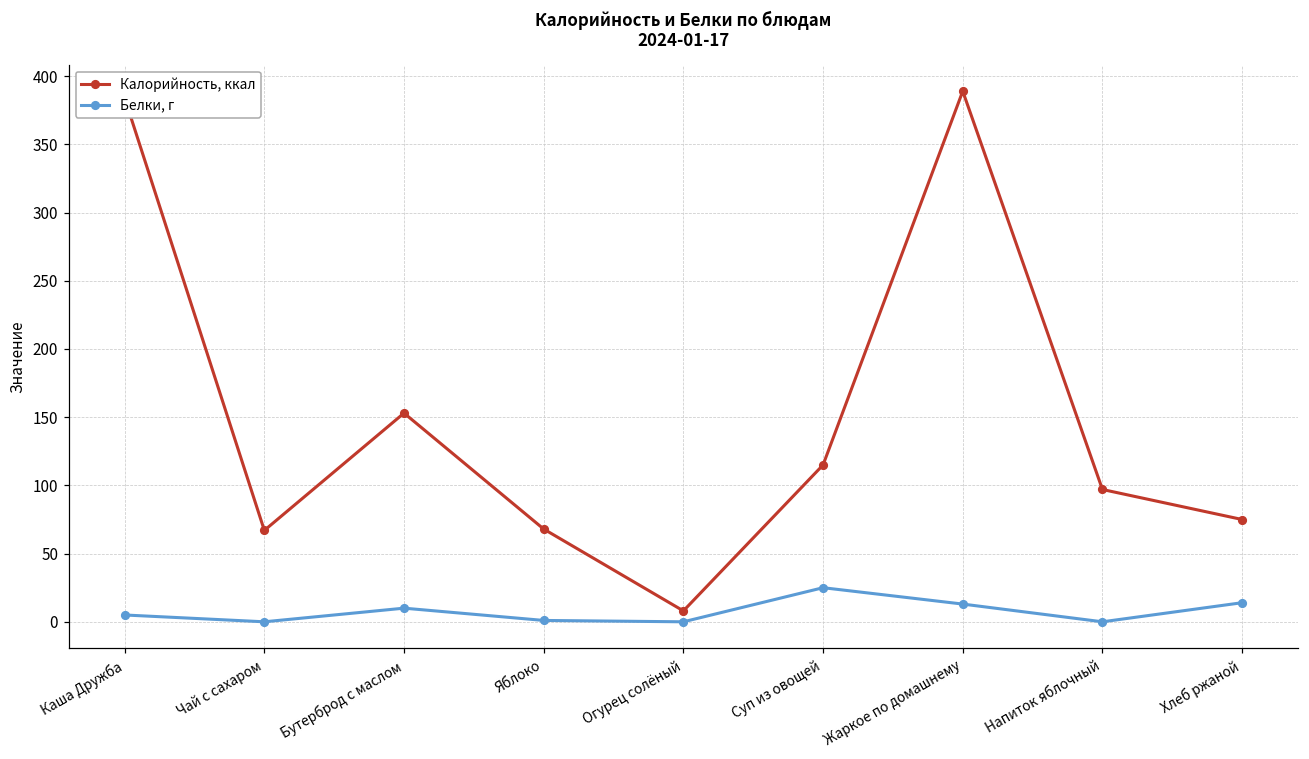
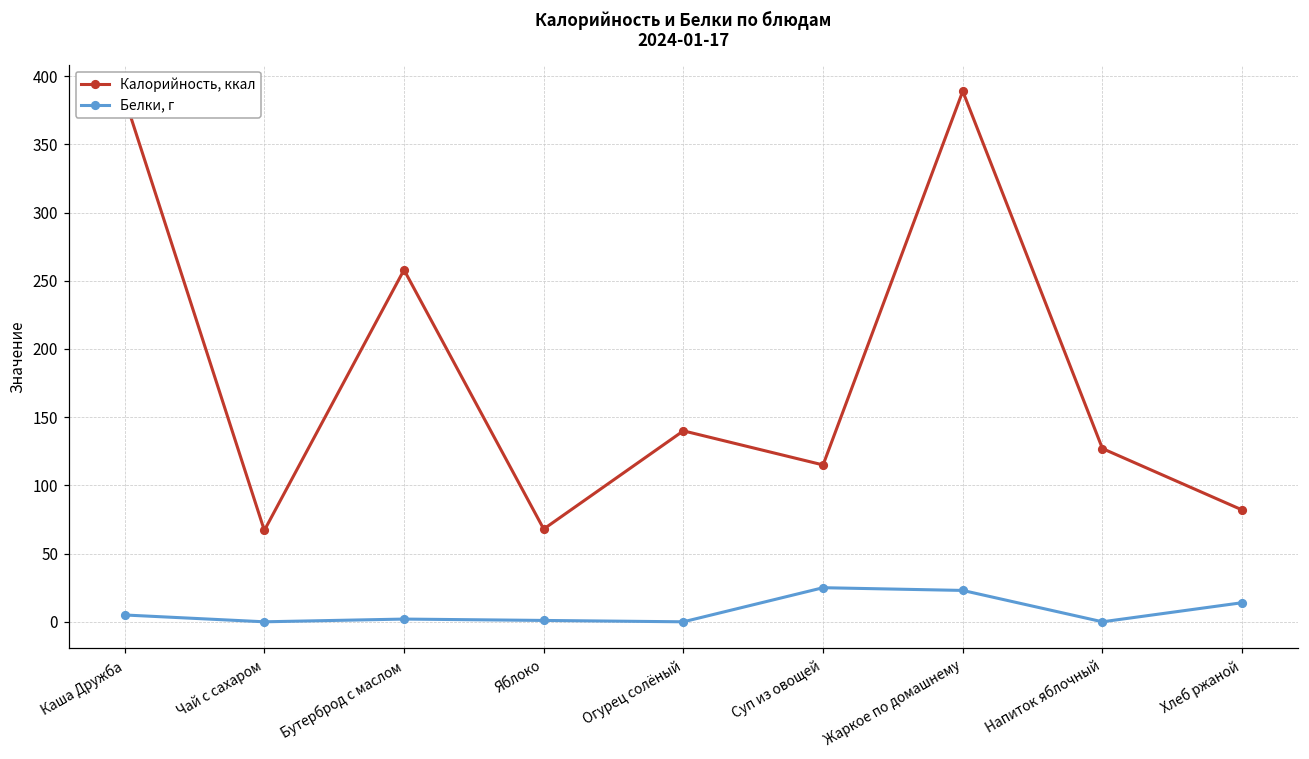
  {
    "Калорийность, ккал": {
      "Чай с сахаром": 67,
-     "Бутерброд с маслом": 153,
+     "Бутерброд с маслом": 258,
      "Яблоко": 68,
-     "Огурец солёный": 8,
+     "Огурец солёный": 140,
      "Суп из овощей": 115,
      "Жаркое по домашнему": 389,
-     "Напиток яблочный": 97,
-     "Хлеб ржаной": 75
+     "Напиток яблочный": 127,
+     "Хлеб ржаной": 82
    },
    "Белки, г": {
      "Каша Дружба": 5,
      "Чай с сахаром": 0,
-     "Бутерброд с маслом": 10,
+     "Бутерброд с маслом": 2,
      "Яблоко": 1,
      "Огурец солёный": 0,
      "Суп из овощей": 25,
-     "Жаркое по домашнему": 13,
+     "Жаркое по домашнему": 23,
      "Напиток яблочный": 0,
      "Хлеб ржаной": 14
    }
  }
